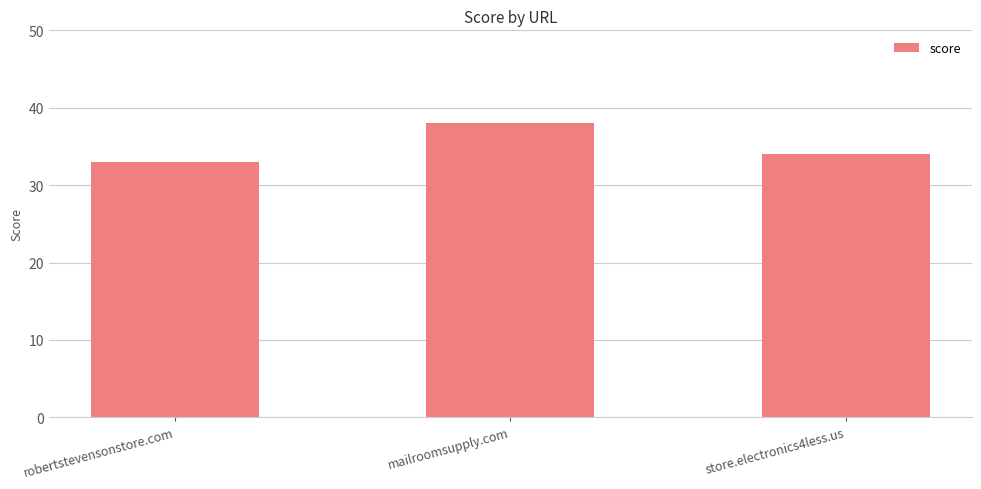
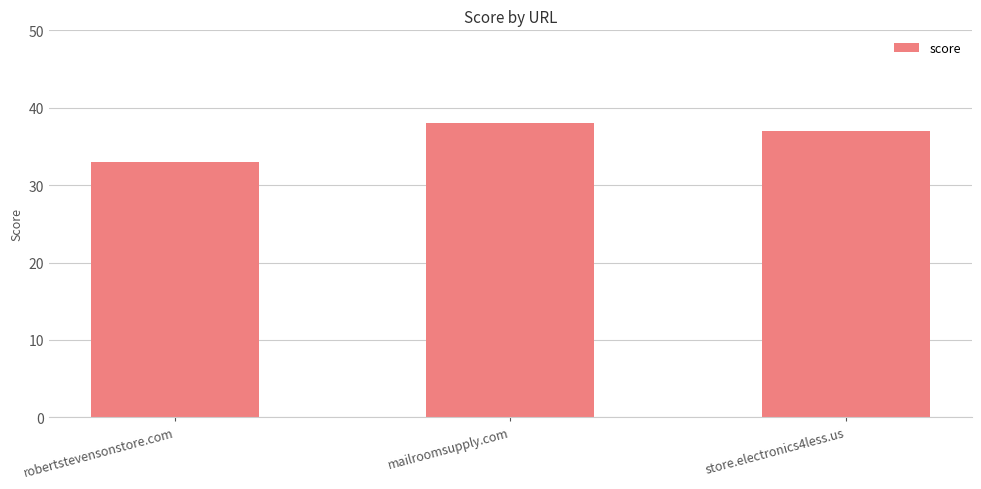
  {
    "robertstevensonstore.com": 33,
    "mailroomsupply.com": 38,
-   "store.electronics4less.us": 34
+   "store.electronics4less.us": 37
  }
